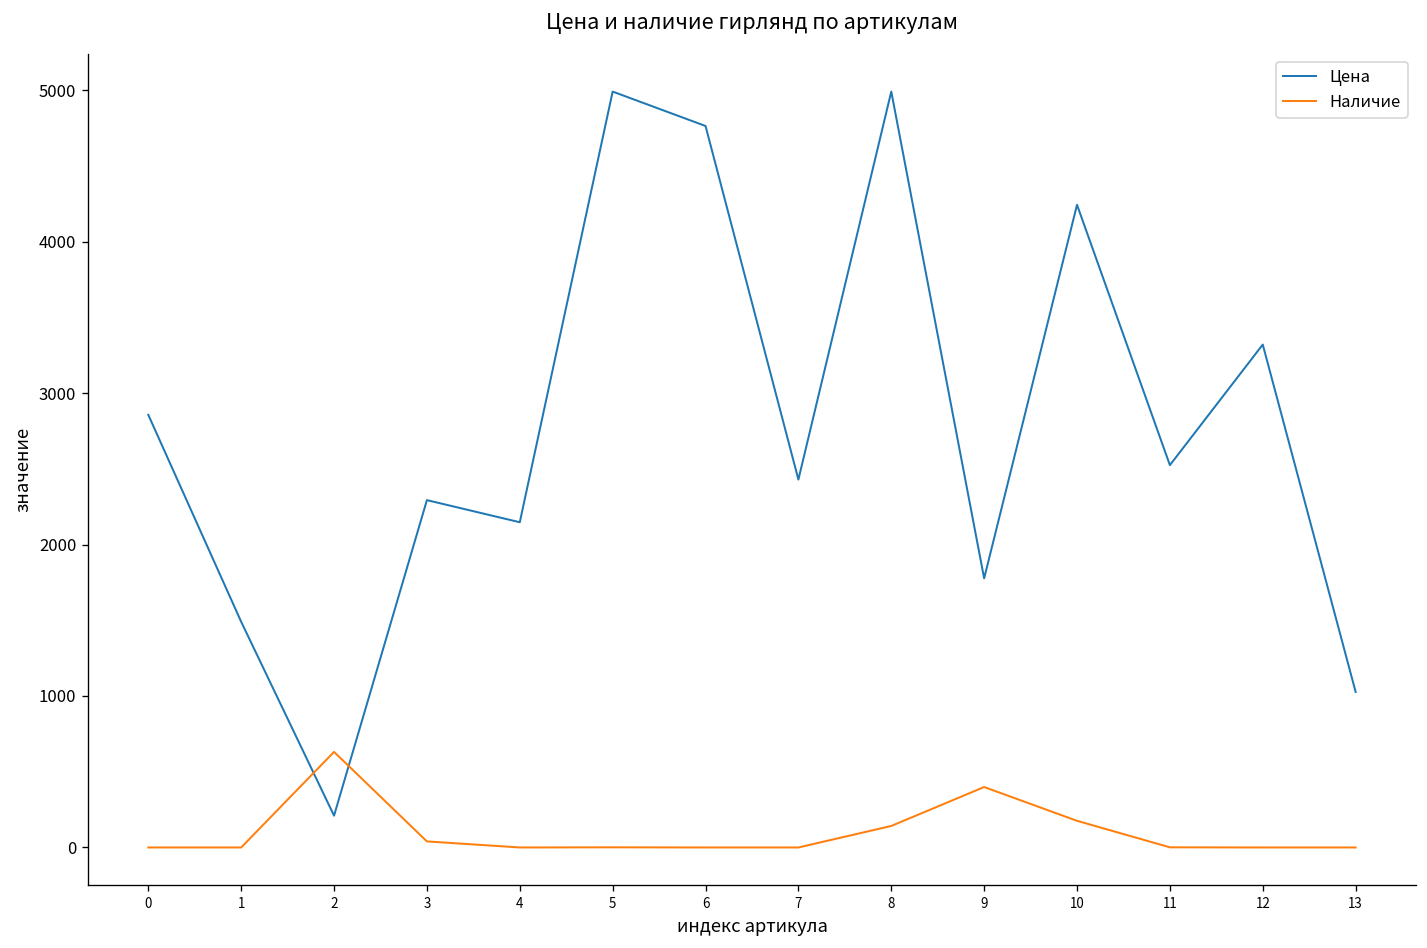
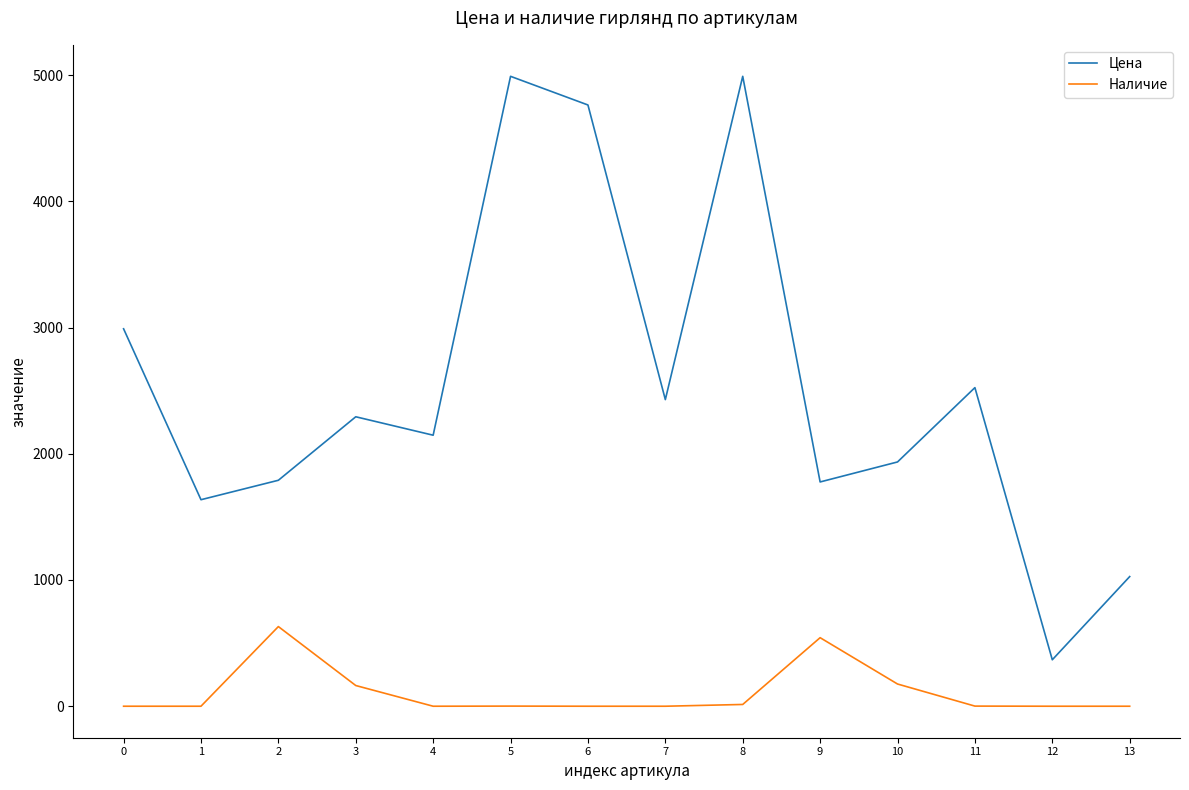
  {
    "Цена": {
-     "0": 2860,
-     "1": 1490,
-     "2": 210,
+     "0": 2990,
+     "1": 1640,
+     "2": 1790,
      "3": 2290,
      "4": 2150,
      "5": 4990,
      "6": 4760,
      "7": 2430,
      "8": 4990,
      "9": 1780,
-     "10": 4240,
+     "10": 1940,
      "11": 2520,
-     "12": 3320,
+     "12": 370,
      "13": 1030
    },
    "Наличие": {
      "0": 0,
      "1": 0,
      "2": 630,
-     "3": 40,
+     "3": 160,
      "4": 0,
      "5": 0,
      "6": 0,
      "7": 0,
-     "8": 140,
-     "9": 400,
+     "8": 10,
+     "9": 540,
      "10": 180,
      "11": 0,
      "12": 0,
      "13": 0
    }
  }
